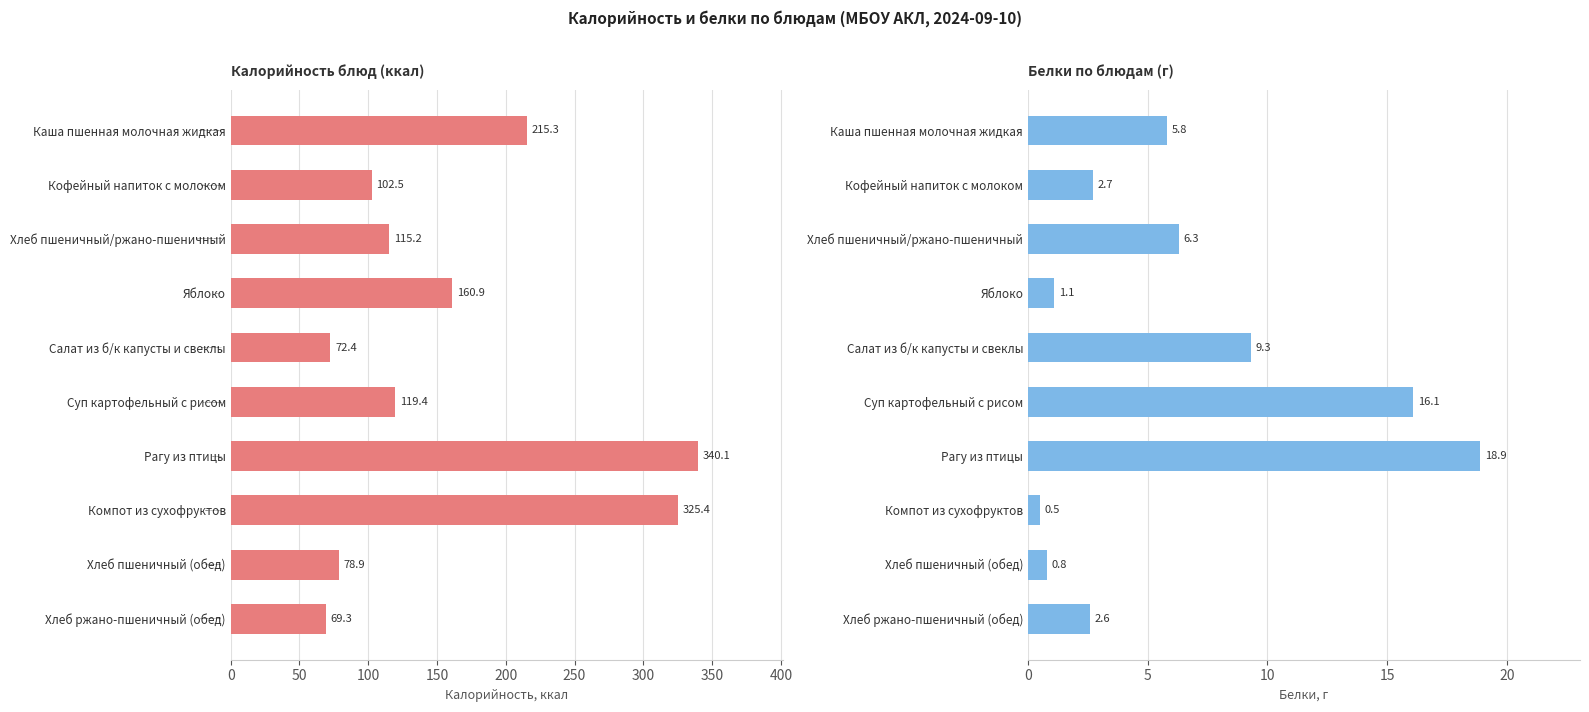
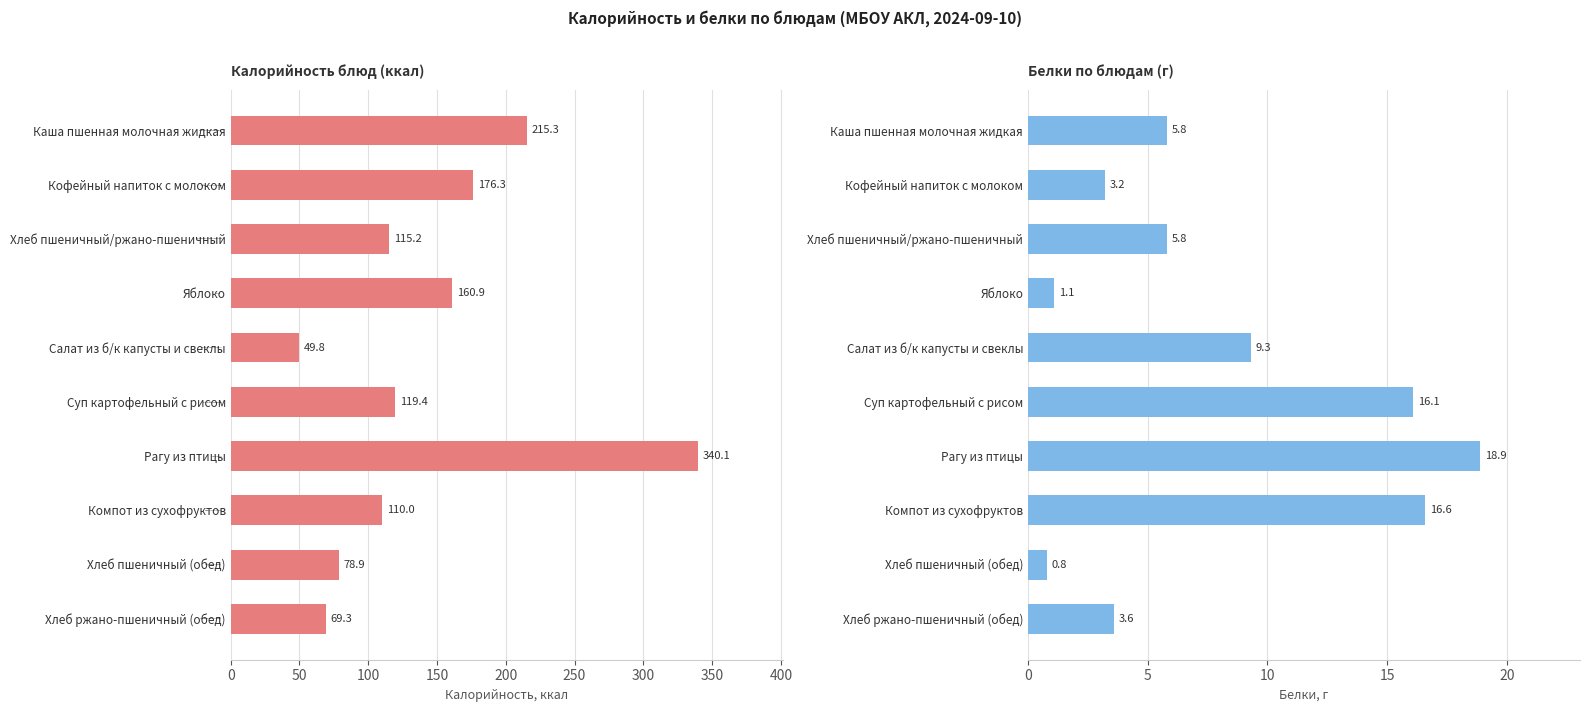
  {
    "Калорийность блюд (ккал)": {
      "Каша пшенная молочная жидкая": 215.3,
-     "Кофейный напиток с молоком": 102.5,
+     "Кофейный напиток с молоком": 176.3,
      "Хлеб пшеничный/ржано-пшеничный": 115.2,
      "Яблоко": 160.9,
-     "Салат из б/к капусты и свеклы": 72.4,
+     "Салат из б/к капусты и свеклы": 49.8,
      "Суп картофельный с рисом": 119.4,
      "Рагу из птицы": 340.1,
-     "Компот из сухофруктов": 325.4,
+     "Компот из сухофруктов": 110.0,
      "Хлеб пшеничный (обед)": 78.9,
      "Хлеб ржано-пшеничный (обед)": 69.3
    },
    "Белки по блюдам (г)": {
      "Каша пшенная молочная жидкая": 5.8,
-     "Кофейный напиток с молоком": 2.7,
-     "Хлеб пшеничный/ржано-пшеничный": 6.3,
+     "Кофейный напиток с молоком": 3.2,
+     "Хлеб пшеничный/ржано-пшеничный": 5.8,
      "Яблоко": 1.1,
      "Салат из б/к капусты и свеклы": 9.3,
      "Суп картофельный с рисом": 16.1,
      "Рагу из птицы": 18.9,
-     "Компот из сухофруктов": 0.5,
+     "Компот из сухофруктов": 16.6,
      "Хлеб пшеничный (обед)": 0.8,
-     "Хлеб ржано-пшеничный (обед)": 2.6
+     "Хлеб ржано-пшеничный (обед)": 3.6
    }
  }
